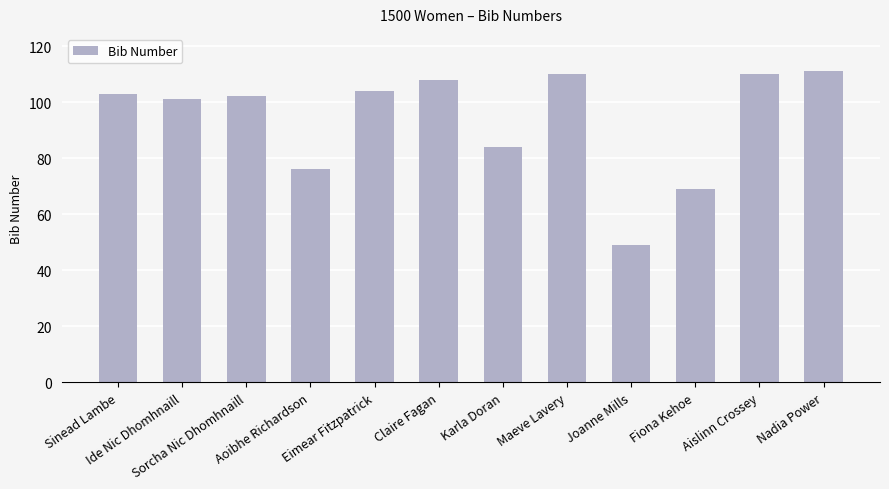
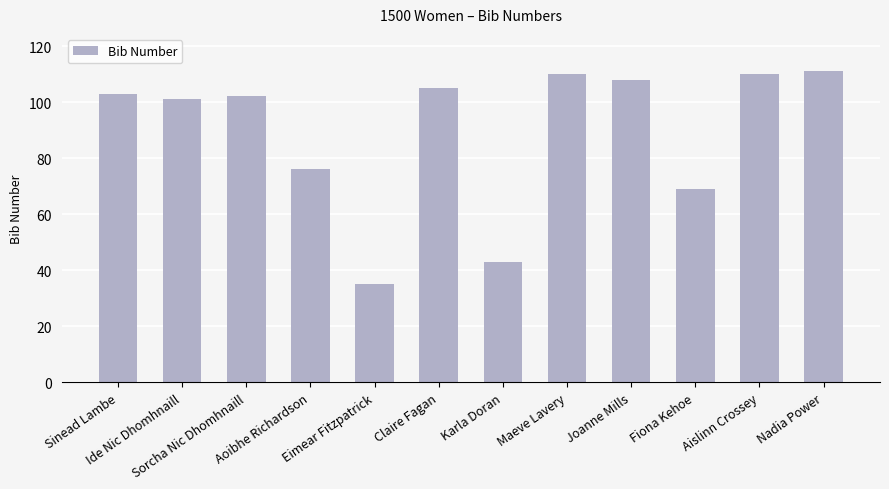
  {
    "Sinead Lambe": 103,
    "Ide Nic Dhomhnaill": 101,
    "Sorcha Nic Dhomhnaill": 102,
    "Aoibhe Richardson": 76,
-   "Eimear Fitzpatrick": 104,
-   "Claire Fagan": 108,
-   "Karla Doran": 84,
+   "Eimear Fitzpatrick": 35,
+   "Claire Fagan": 105,
+   "Karla Doran": 43,
    "Maeve Lavery": 110,
-   "Joanne Mills": 49,
+   "Joanne Mills": 108,
    "Fiona Kehoe": 69,
    "Aislinn Crossey": 110,
    "Nadia Power": 111
  }
